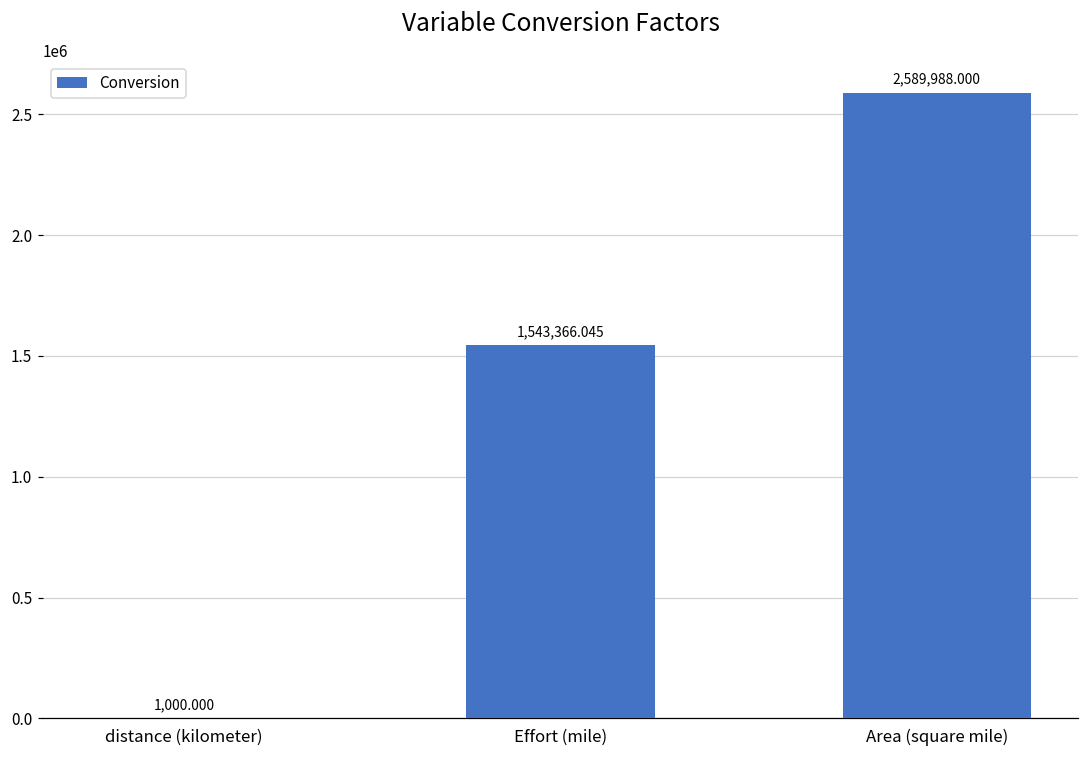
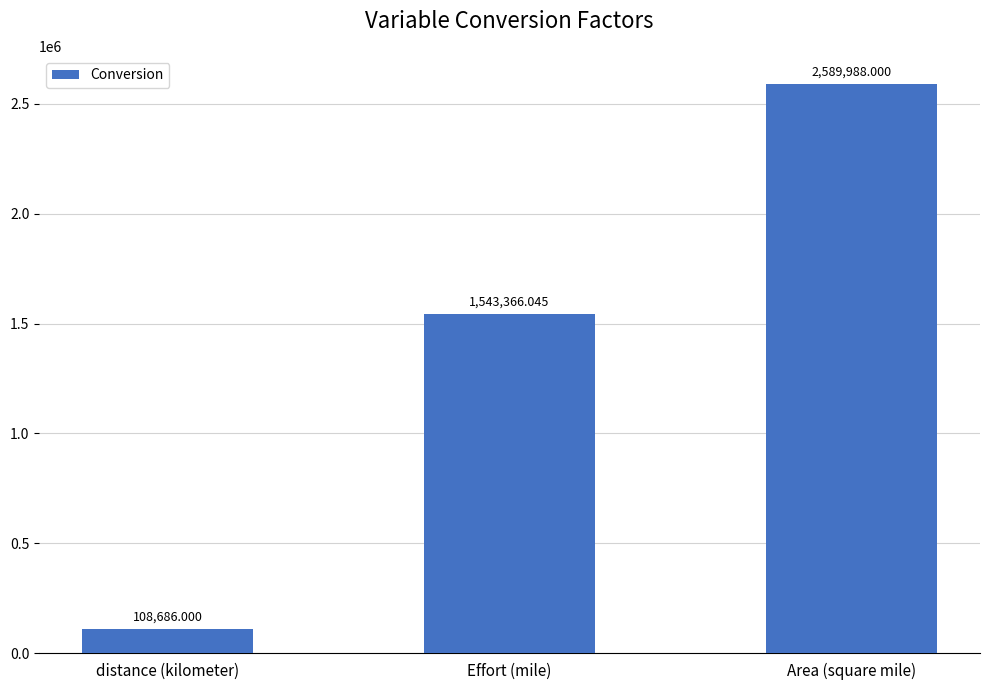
  {
-   "distance (kilometer)": "1,000.000",
+   "distance (kilometer)": "108,686.000",
    "Effort (mile)": "1,543,366.045",
    "Area (square mile)": "2,589,988.000"
  }
